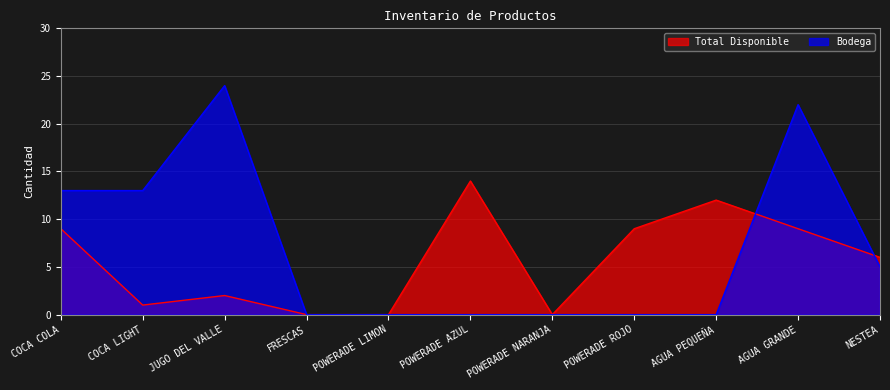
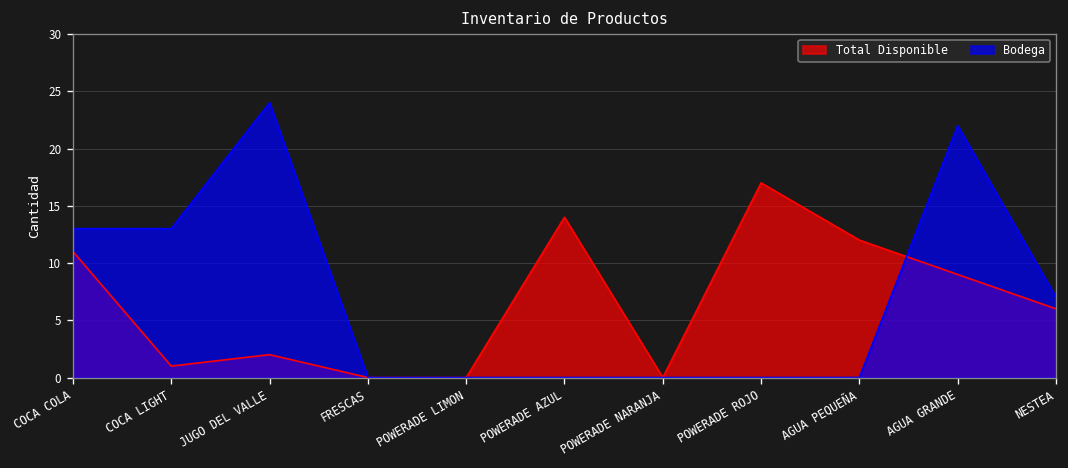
  {
    "Total Disponible": {
-     "COCA COLA": 9,
+     "COCA COLA": 11,
      "COCA LIGHT": 1,
      "JUGO DEL VALLE": 2,
      "POWERADE AZUL": 14,
-     "POWERADE ROJO": 9,
+     "POWERADE ROJO": 17,
      "AGUA PEQUEÑA": 12,
      "AGUA GRANDE": 9,
      "NESTEA": 6
    },
    "Bodega": {
      "COCA COLA": 13,
      "COCA LIGHT": 13,
      "JUGO DEL VALLE": 24,
      "POWERADE AZUL": 0,
      "POWERADE ROJO": 0,
      "AGUA PEQUEÑA": 0,
      "AGUA GRANDE": 22,
-     "NESTEA": 5
+     "NESTEA": 7
    }
  }
